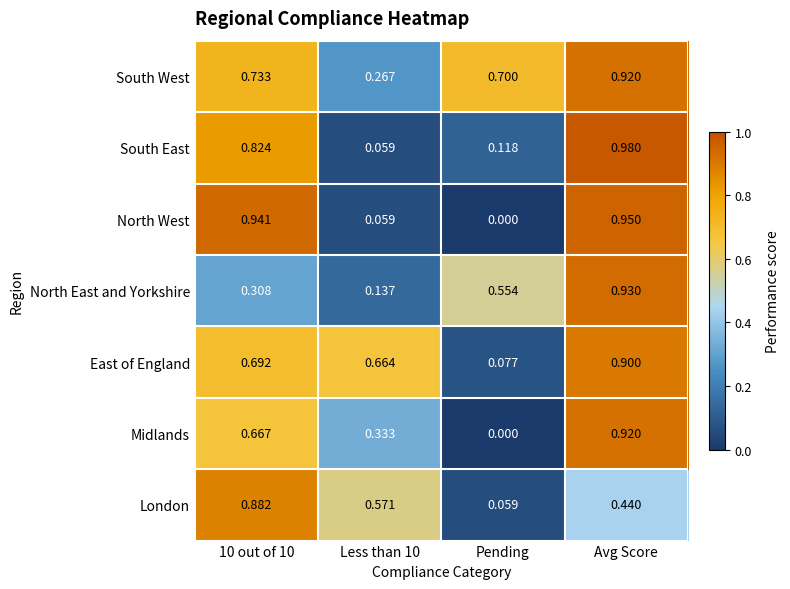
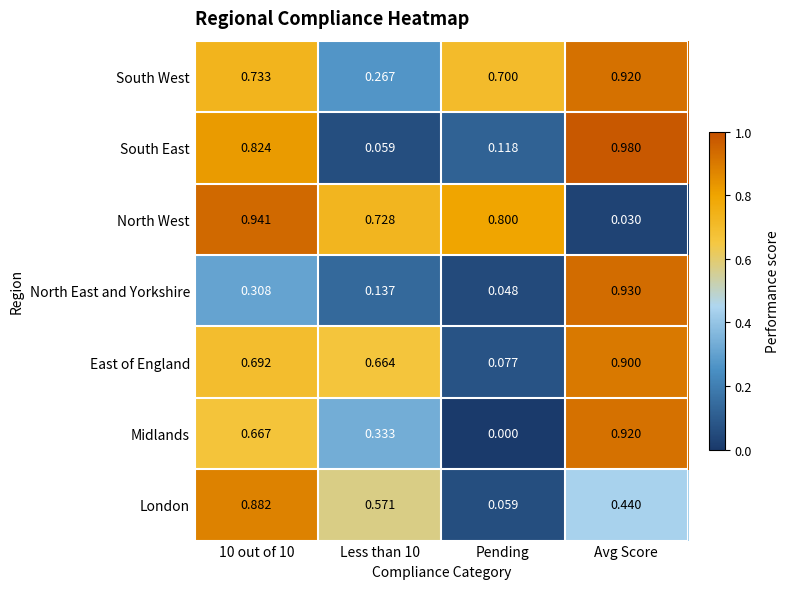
  {
    "South West": {
      "10 out of 10": 0.733,
      "Less than 10": 0.267,
      "Pending": 0.700,
      "Avg Score": 0.920
    },
    "South East": {
      "10 out of 10": 0.824,
      "Less than 10": 0.059,
      "Pending": 0.118,
      "Avg Score": 0.980
    },
    "North West": {
      "10 out of 10": 0.941,
-     "Less than 10": 0.059,
-     "Pending": 0.000,
-     "Avg Score": 0.950
+     "Less than 10": 0.728,
+     "Pending": 0.800,
+     "Avg Score": 0.030
    },
    "North East and Yorkshire": {
      "10 out of 10": 0.308,
      "Less than 10": 0.137,
-     "Pending": 0.554,
+     "Pending": 0.048,
      "Avg Score": 0.930
    },
    "East of England": {
      "10 out of 10": 0.692,
      "Less than 10": 0.664,
      "Pending": 0.077,
      "Avg Score": 0.900
    },
    "Midlands": {
      "10 out of 10": 0.667,
      "Less than 10": 0.333,
      "Pending": 0.000,
      "Avg Score": 0.920
    },
    "London": {
      "10 out of 10": 0.882,
      "Less than 10": 0.571,
      "Pending": 0.059,
      "Avg Score": 0.440
    }
  }
